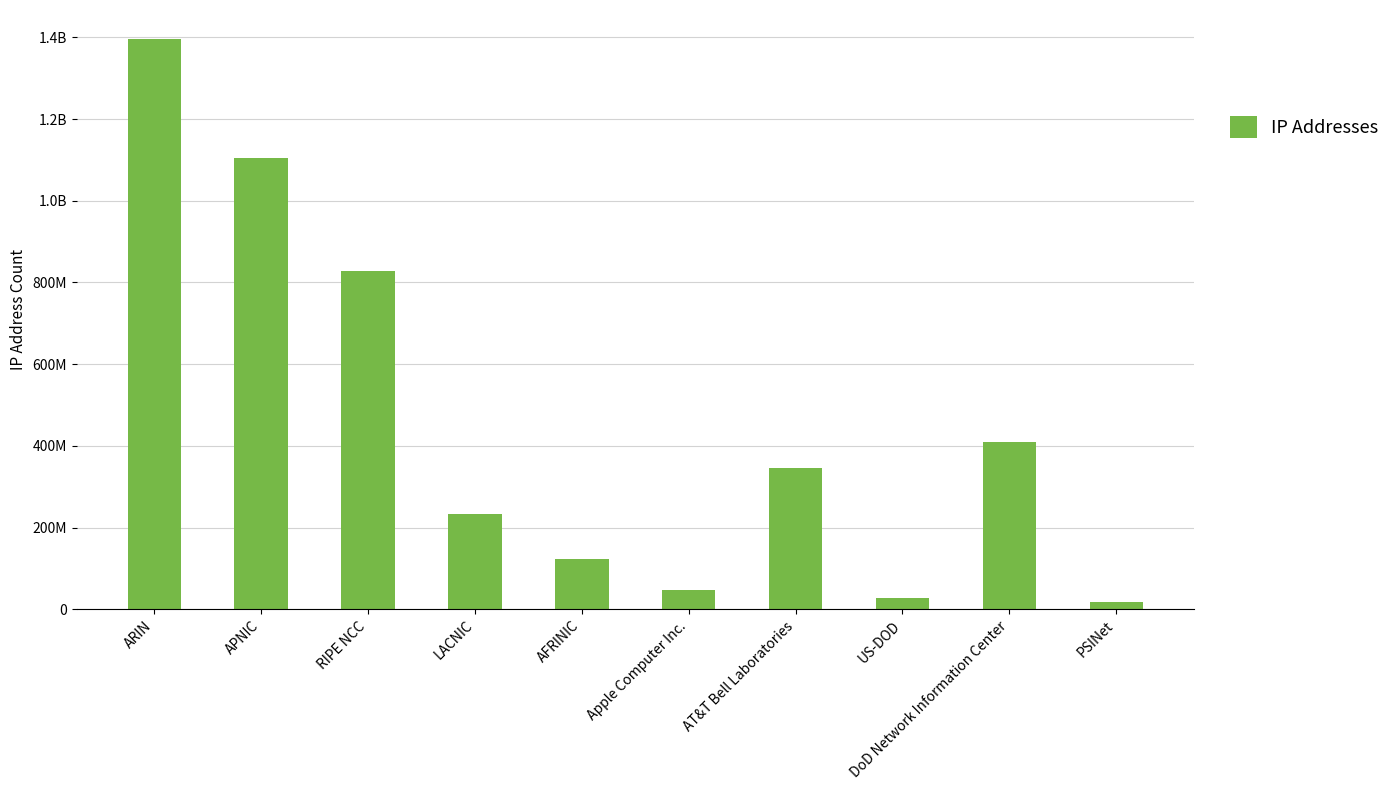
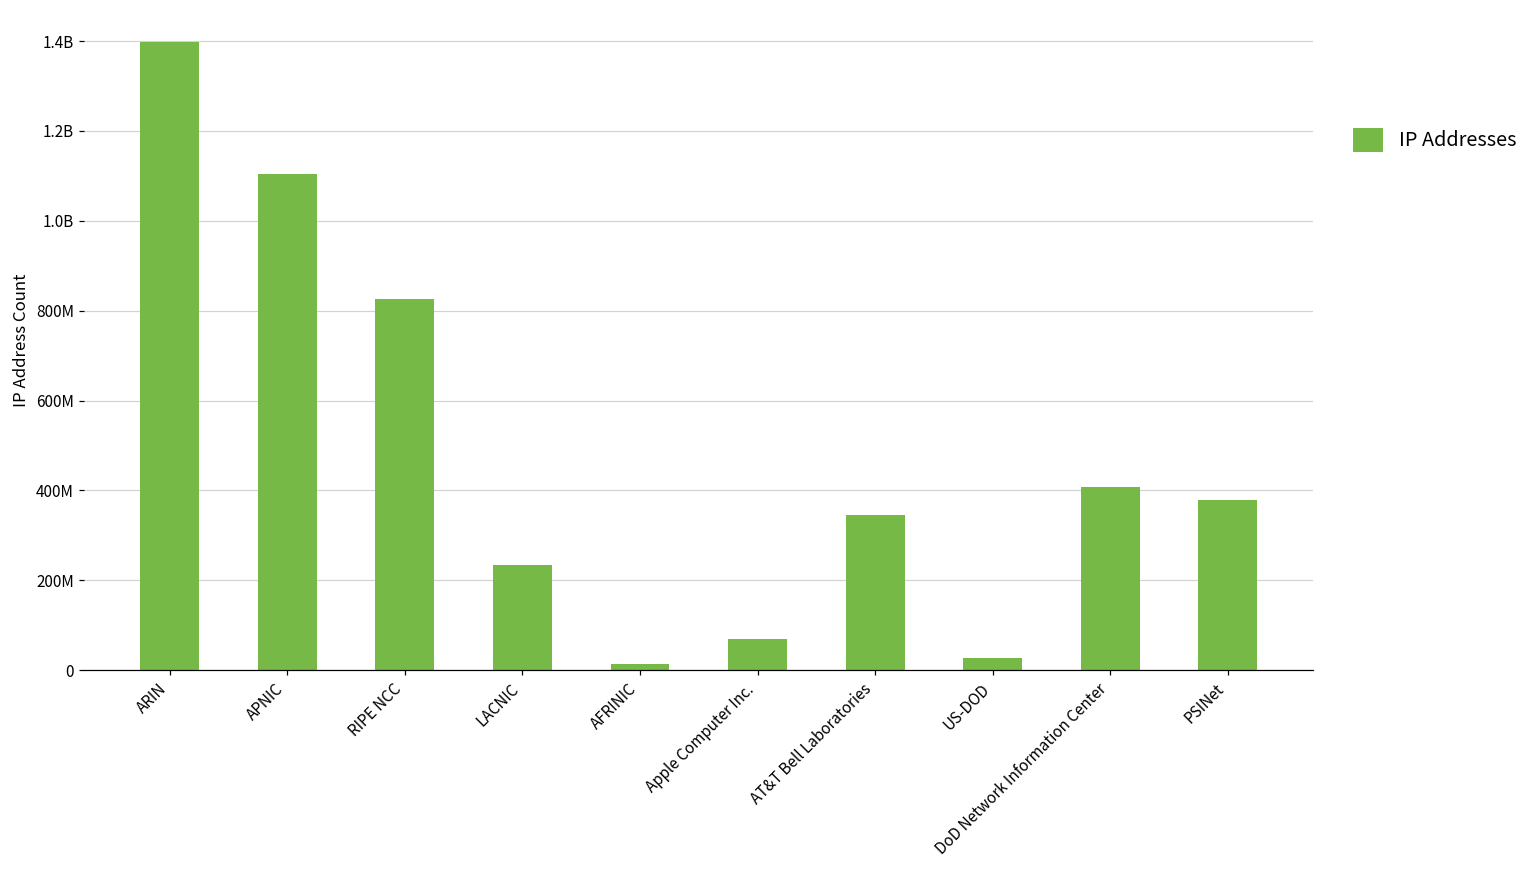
  {
    "ARIN": 1400000000,
    "APNIC": 1100000000,
    "RIPE NCC": 830000000,
    "LACNIC": 230000000,
-   "AFRINIC": 120000000,
-   "Apple Computer Inc.": 50000000,
+   "AFRINIC": 20000000,
+   "Apple Computer Inc.": 70000000,
    "AT&T Bell Laboratories": 340000000,
    "US-DOD": 30000000,
    "DoD Network Information Center": 410000000,
-   "PSINet": 20000000
+   "PSINet": 380000000
  }
